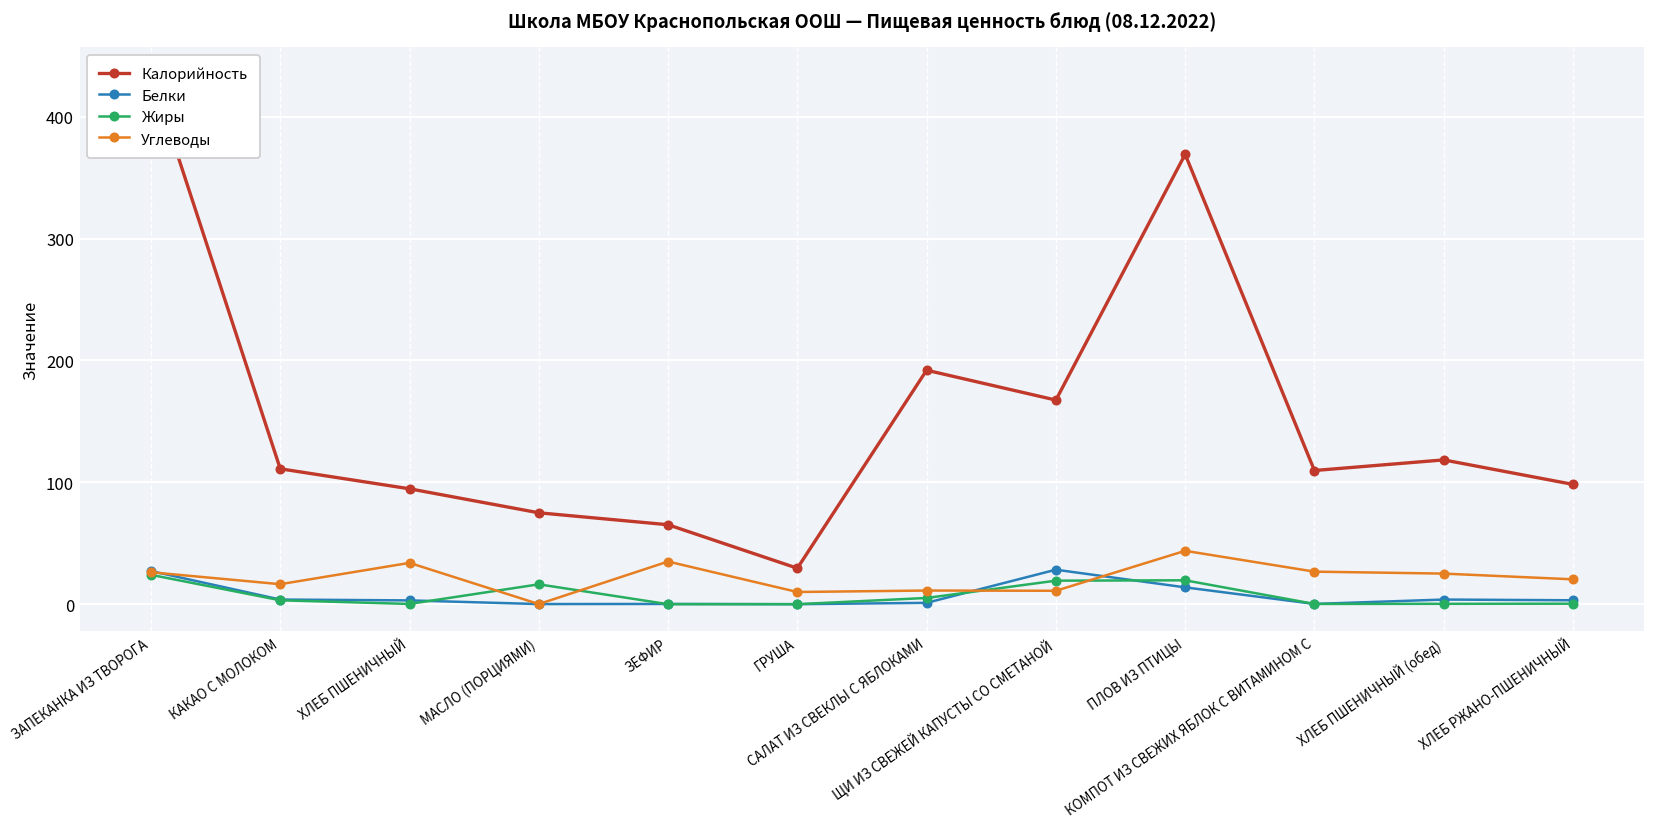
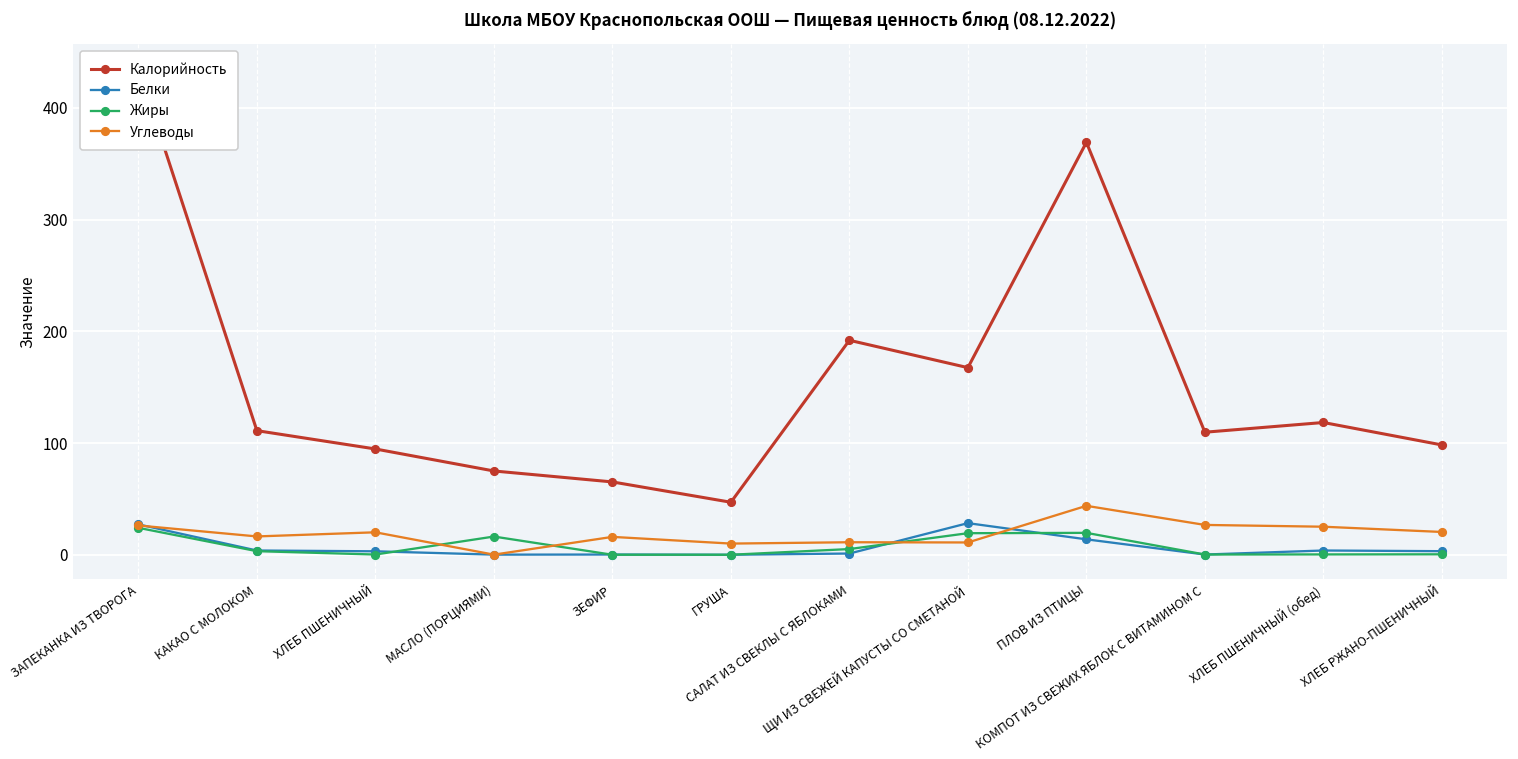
  {
    "Калорийность": {
      "КАКАО С МОЛОКОМ": 111,
      "ХЛЕБ ПШЕНИЧНЫЙ": 95,
      "МАСЛО (ПОРЦИЯМИ)": 75,
      "ЗЕФИР": 65,
-     "ГРУША": 30,
+     "ГРУША": 47,
      "САЛАТ ИЗ СВЕКЛЫ С ЯБЛОКАМИ": 192,
      "ЩИ ИЗ СВЕЖЕЙ КАПУСТЫ СО СМЕТАНОЙ": 168,
      "ПЛОВ ИЗ ПТИЦЫ": 369,
      "КОМПОТ ИЗ СВЕЖИХ ЯБЛОК С ВИТАМИНОМ С": 110,
      "ХЛЕБ ПШЕНИЧНЫЙ (обед)": 118,
      "ХЛЕБ РЖАНО-ПШЕНИЧНЫЙ": 98
    },
    "Белки": {
      "ХЛЕБ ПШЕНИЧНЫЙ": 3,
      "САЛАТ ИЗ СВЕКЛЫ С ЯБЛОКАМИ": 1,
      "ЩИ ИЗ СВЕЖЕЙ КАПУСТЫ СО СМЕТАНОЙ": 28,
      "ПЛОВ ИЗ ПТИЦЫ": 14,
      "ХЛЕБ ПШЕНИЧНЫЙ (обед)": 4,
      "ХЛЕБ РЖАНО-ПШЕНИЧНЫЙ": 3
    },
    "Жиры": {
      "ХЛЕБ ПШЕНИЧНЫЙ": 0,
      "МАСЛО (ПОРЦИЯМИ)": 16,
      "САЛАТ ИЗ СВЕКЛЫ С ЯБЛОКАМИ": 5,
      "ЩИ ИЗ СВЕЖЕЙ КАПУСТЫ СО СМЕТАНОЙ": 19,
      "ПЛОВ ИЗ ПТИЦЫ": 20,
      "ХЛЕБ ПШЕНИЧНЫЙ (обед)": 0,
      "ХЛЕБ РЖАНО-ПШЕНИЧНЫЙ": 0
    },
    "Углеводы": {
      "КАКАО С МОЛОКОМ": 16,
-     "ХЛЕБ ПШЕНИЧНЫЙ": 34,
-     "ЗЕФИР": 35,
+     "ХЛЕБ ПШЕНИЧНЫЙ": 20,
+     "ЗЕФИР": 16,
      "ГРУША": 10,
      "САЛАТ ИЗ СВЕКЛЫ С ЯБЛОКАМИ": 11,
      "ЩИ ИЗ СВЕЖЕЙ КАПУСТЫ СО СМЕТАНОЙ": 11,
      "ПЛОВ ИЗ ПТИЦЫ": 44,
      "КОМПОТ ИЗ СВЕЖИХ ЯБЛОК С ВИТАМИНОМ С": 27,
      "ХЛЕБ ПШЕНИЧНЫЙ (обед)": 25,
      "ХЛЕБ РЖАНО-ПШЕНИЧНЫЙ": 20
    }
  }
